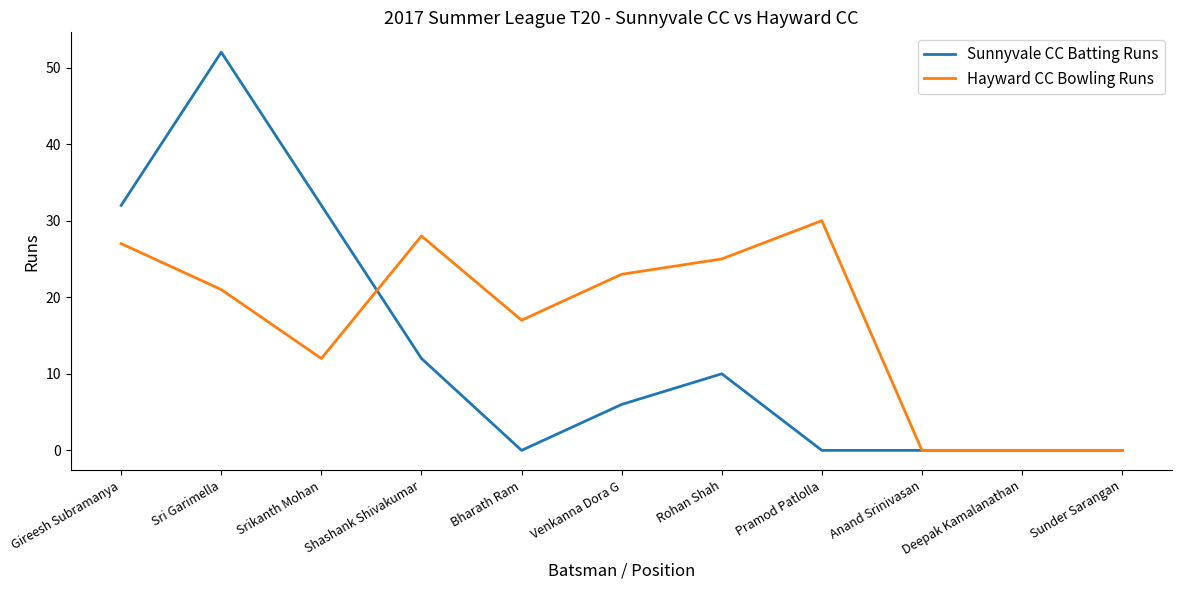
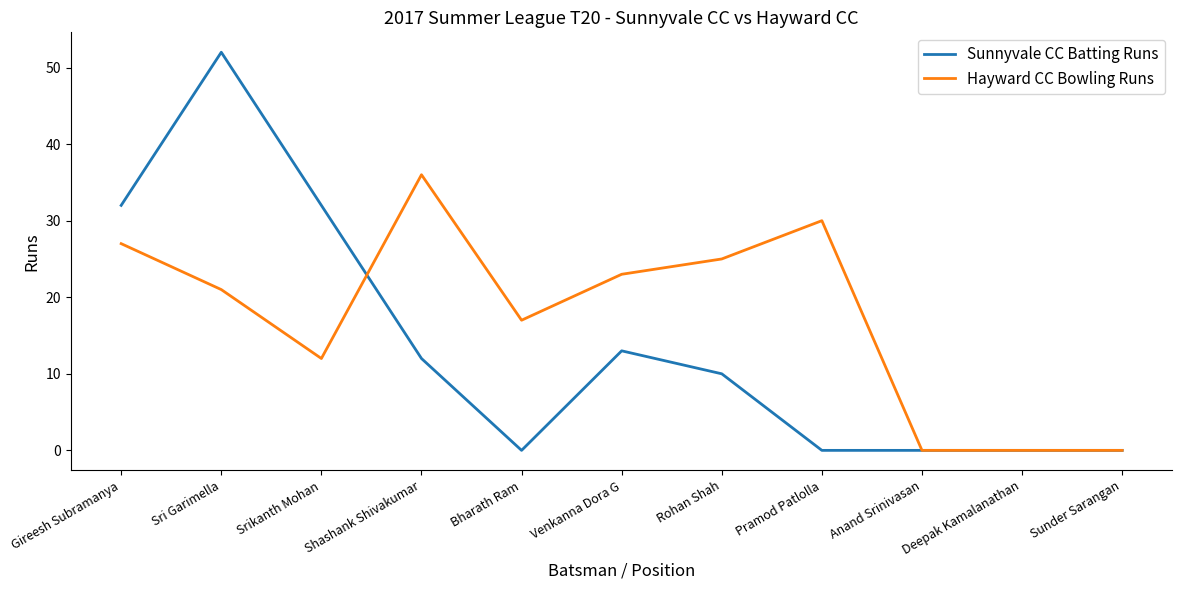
  {
    "Sunnyvale CC Batting Runs": {
      "Gireesh Subramanya": 32,
      "Sri Garimella": 52,
      "Srikanth Mohan": 32,
      "Shashank Shivakumar": 12,
      "Bharath Ram": 0,
-     "Venkanna Dora G": 6,
+     "Venkanna Dora G": 13,
      "Rohan Shah": 10,
      "Pramod Patlolla": 0
    },
    "Hayward CC Bowling Runs": {
      "Gireesh Subramanya": 27,
      "Sri Garimella": 21,
      "Srikanth Mohan": 12,
-     "Shashank Shivakumar": 28,
+     "Shashank Shivakumar": 36,
      "Bharath Ram": 17,
      "Venkanna Dora G": 23,
      "Rohan Shah": 25,
      "Pramod Patlolla": 30
    }
  }
